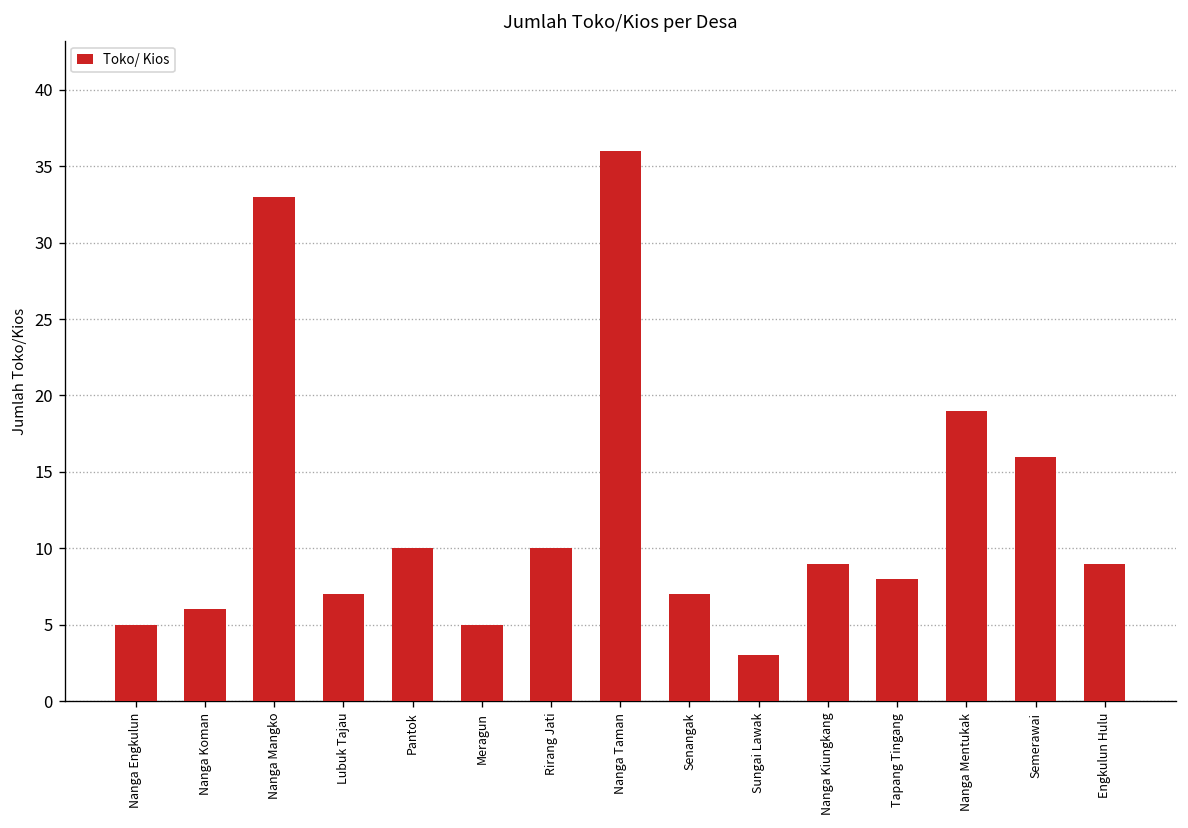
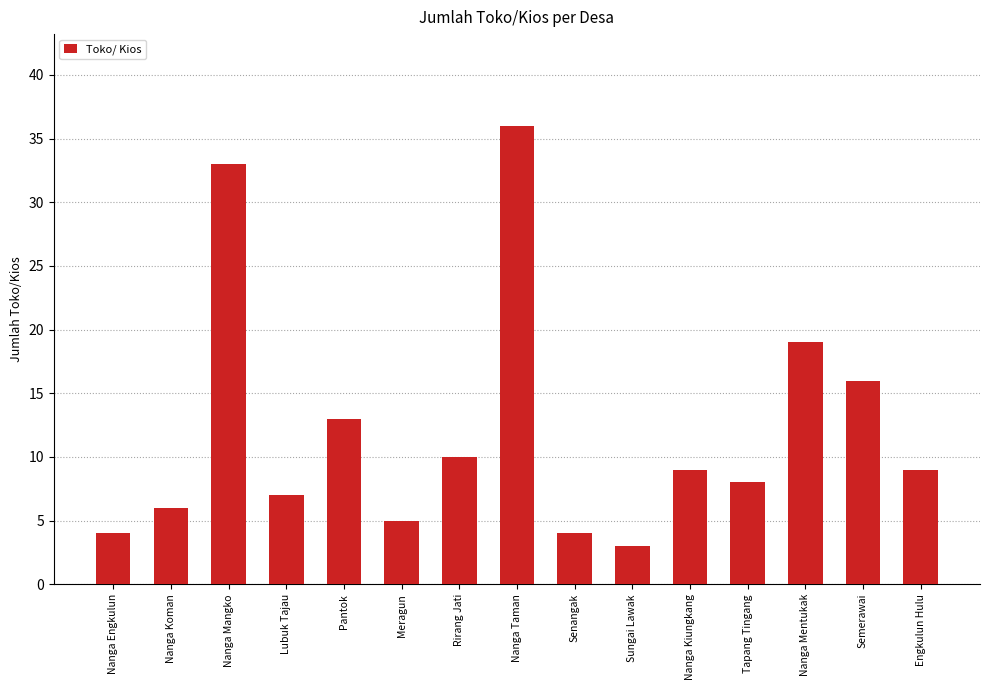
  {
-   "Nanga Engkulun": 5,
+   "Nanga Engkulun": 4,
    "Nanga Koman": 6,
    "Nanga Mangko": 33,
    "Lubuk Tajau": 7,
-   "Pantok": 10,
+   "Pantok": 13,
    "Meragun": 5,
    "Rirang Jati": 10,
    "Nanga Taman": 36,
-   "Senangak": 7,
+   "Senangak": 4,
    "Sungai Lawak": 3,
    "Nanga Kiungkang": 9,
    "Tapang Tingang": 8,
    "Nanga Mentukak": 19,
    "Semerawai": 16,
    "Engkulun Hulu": 9
  }
